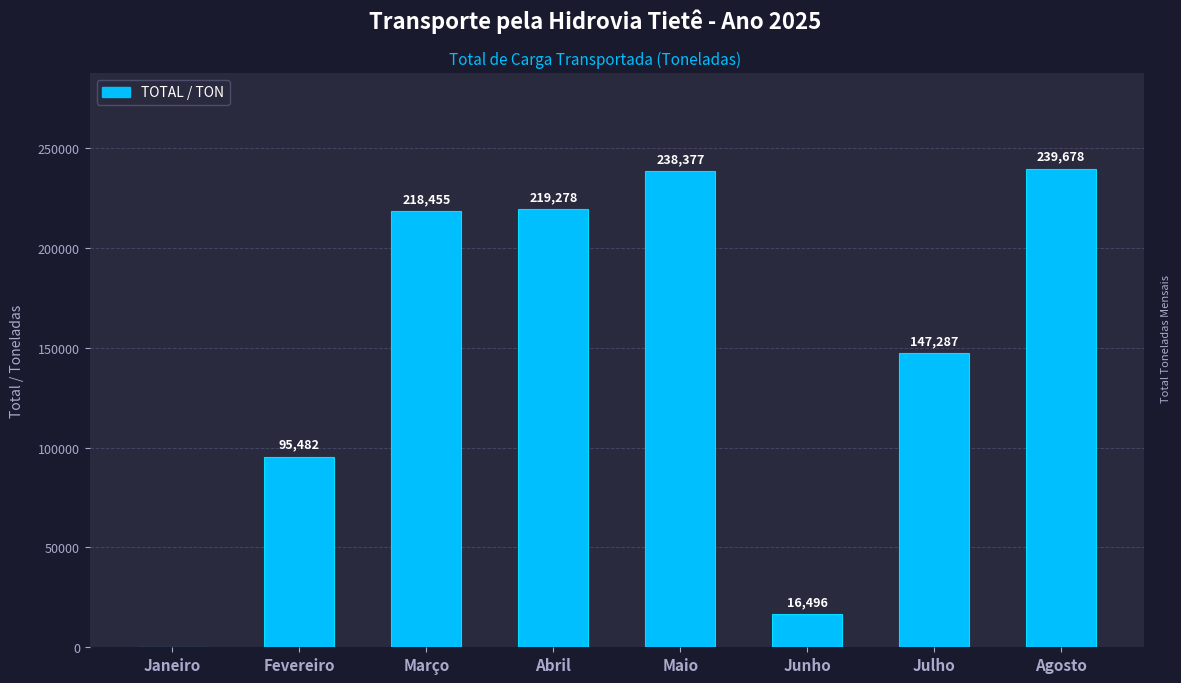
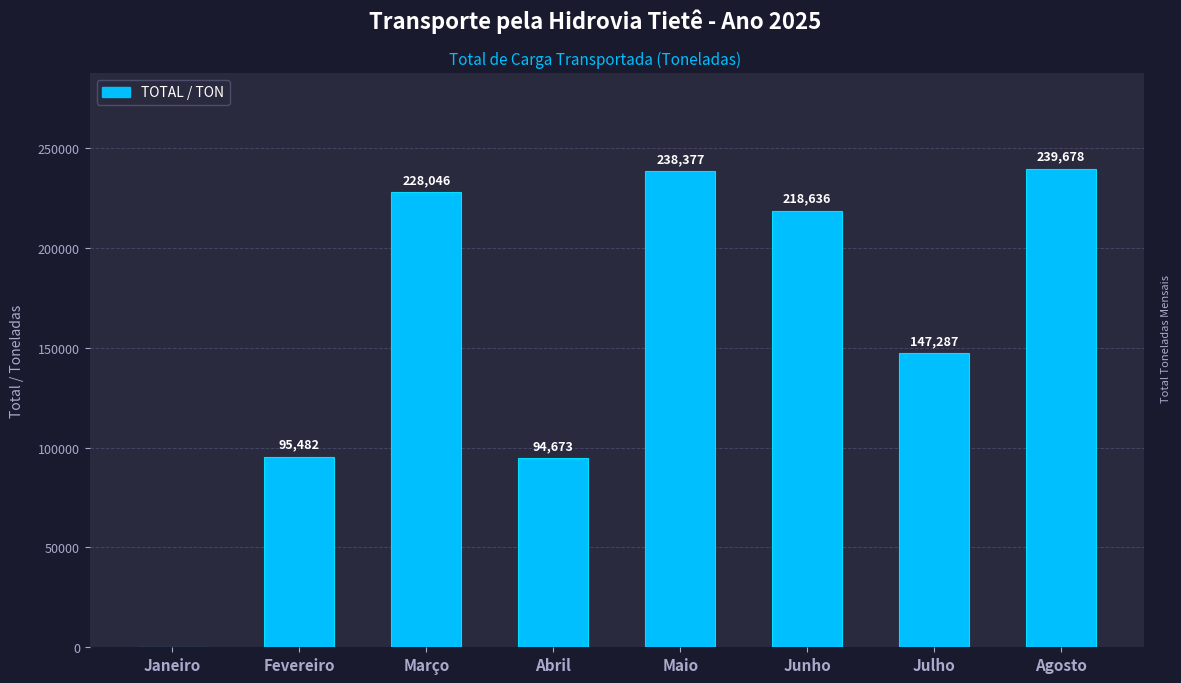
  {
    "Fevereiro": "95,482",
-   "Março": "218,455",
-   "Abril": "219,278",
+   "Março": "228,046",
+   "Abril": "94,673",
    "Maio": "238,377",
-   "Junho": "16,496",
+   "Junho": "218,636",
    "Julho": "147,287",
    "Agosto": "239,678"
  }
